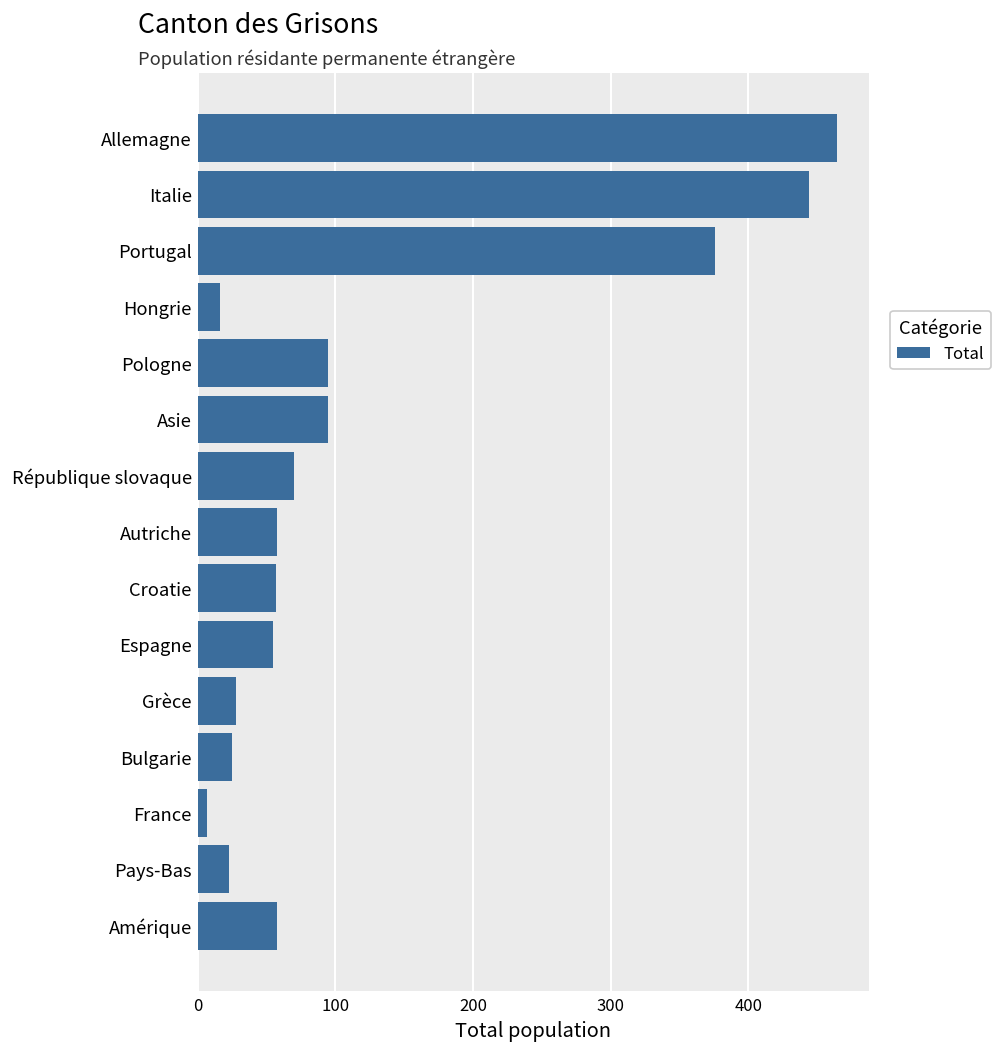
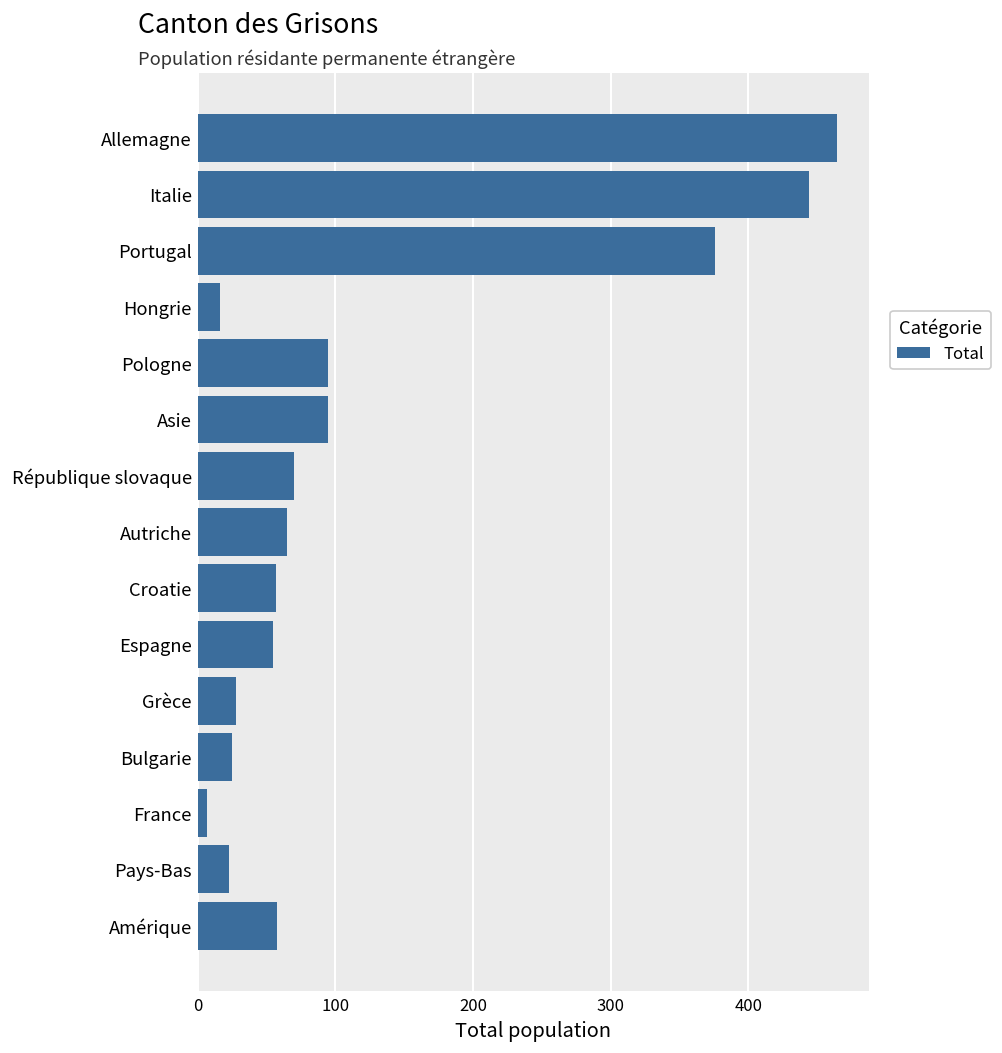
  {
    "Allemagne": 464,
    "Italie": 444,
    "Portugal": 376,
    "Hongrie": 16,
    "Pologne": 95,
    "Asie": 95,
    "République slovaque": 70,
-   "Autriche": 58,
+   "Autriche": 65,
    "Croatie": 57,
    "Espagne": 55,
    "Grèce": 28,
    "Bulgarie": 25,
    "France": 7,
    "Pays-Bas": 23,
    "Amérique": 58
  }
